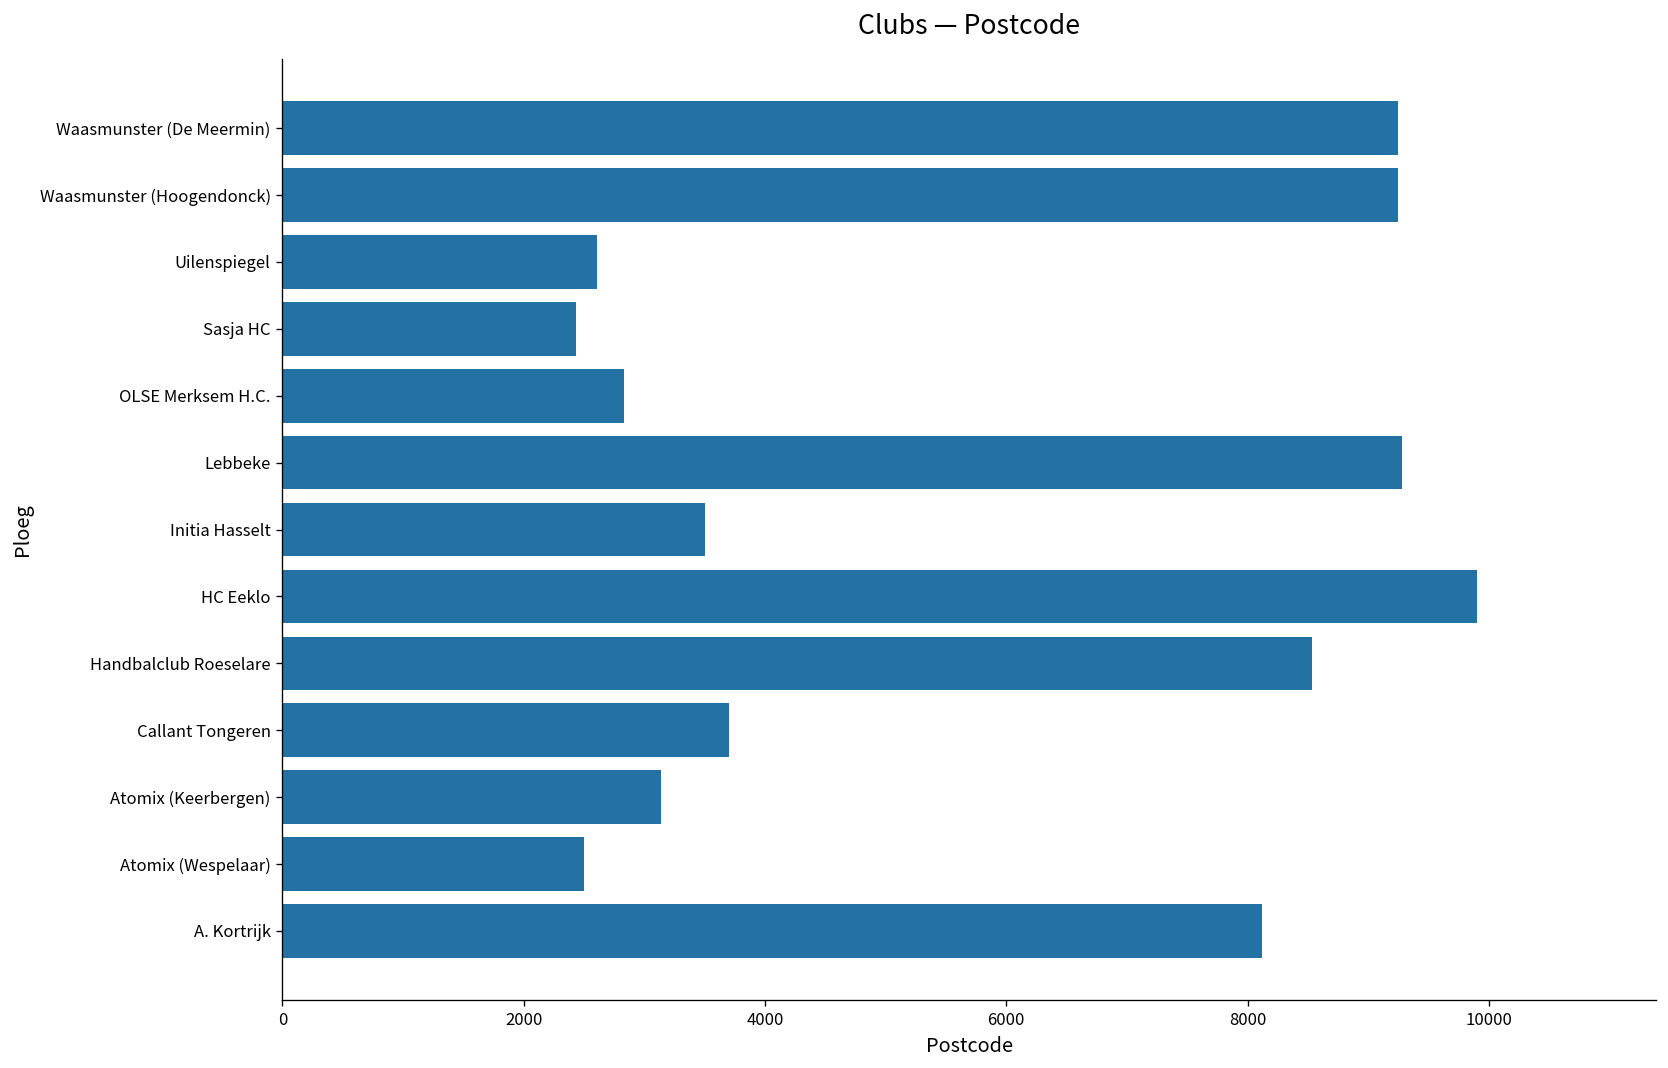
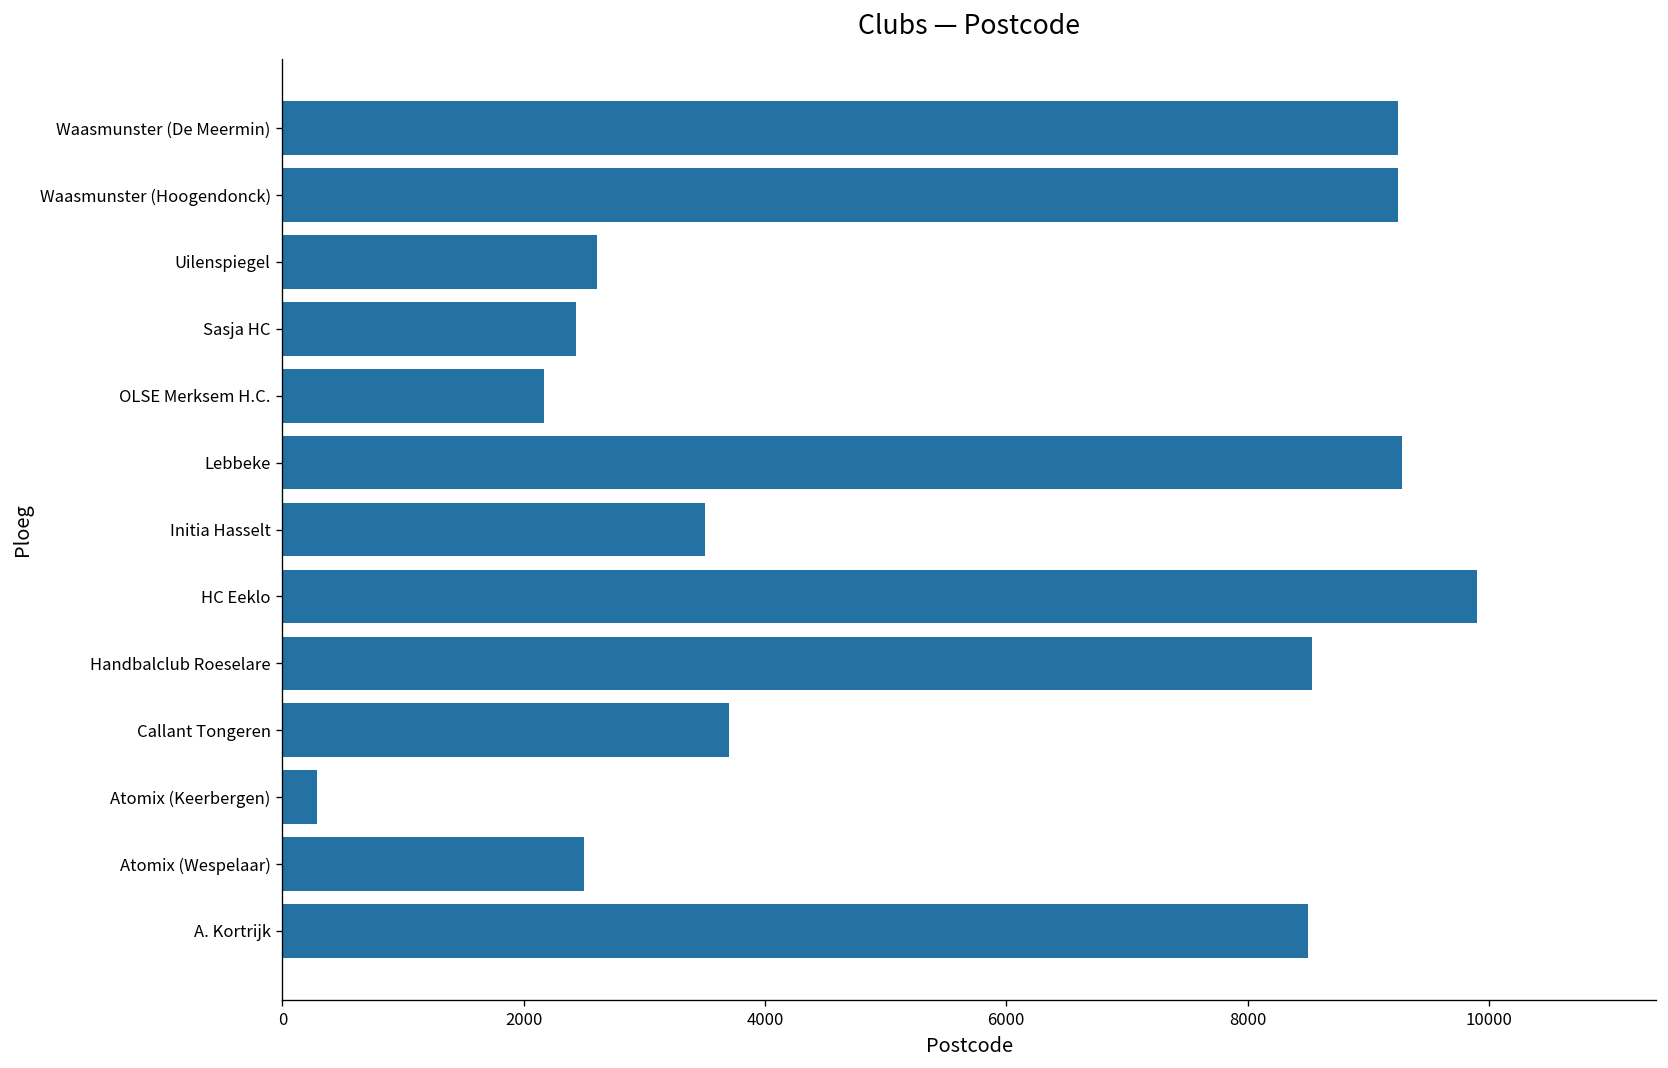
  {
    "Waasmunster (De Meermin)": 9250,
    "Waasmunster (Hoogendonck)": 9250,
    "Uilenspiegel": 2610,
    "Sasja HC": 2430,
-   "OLSE Merksem H.C.": 2830,
+   "OLSE Merksem H.C.": 2170,
    "Lebbeke": 9280,
    "Initia Hasselt": 3500,
    "HC Eeklo": 9900,
    "Handbalclub Roeselare": 8540,
    "Callant Tongeren": 3700,
-   "Atomix (Keerbergen)": 3140,
+   "Atomix (Keerbergen)": 290,
    "Atomix (Wespelaar)": 2500,
-   "A. Kortrijk": 8120
+   "A. Kortrijk": 8500
  }
